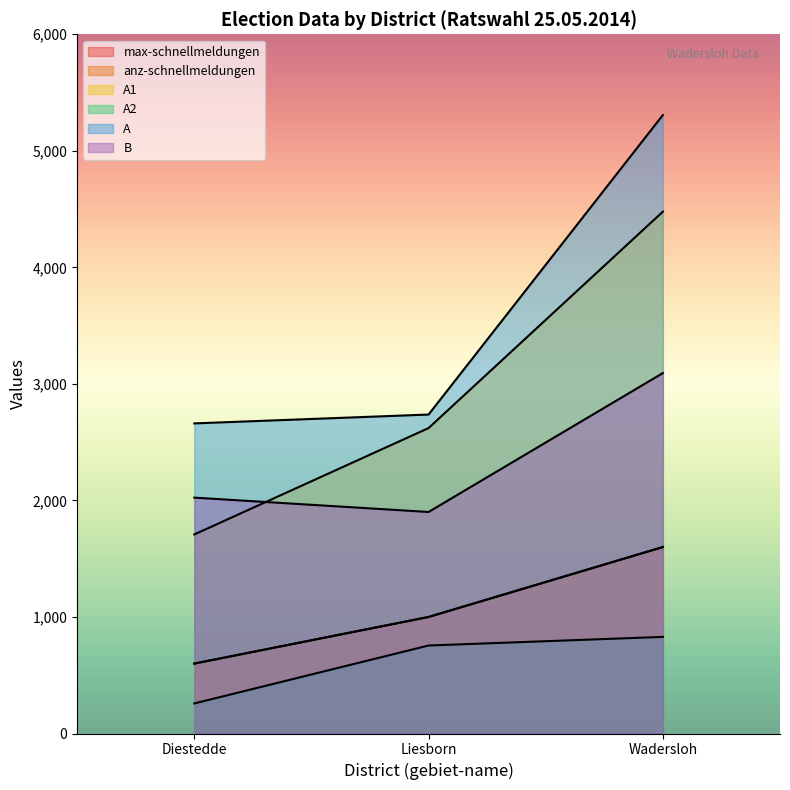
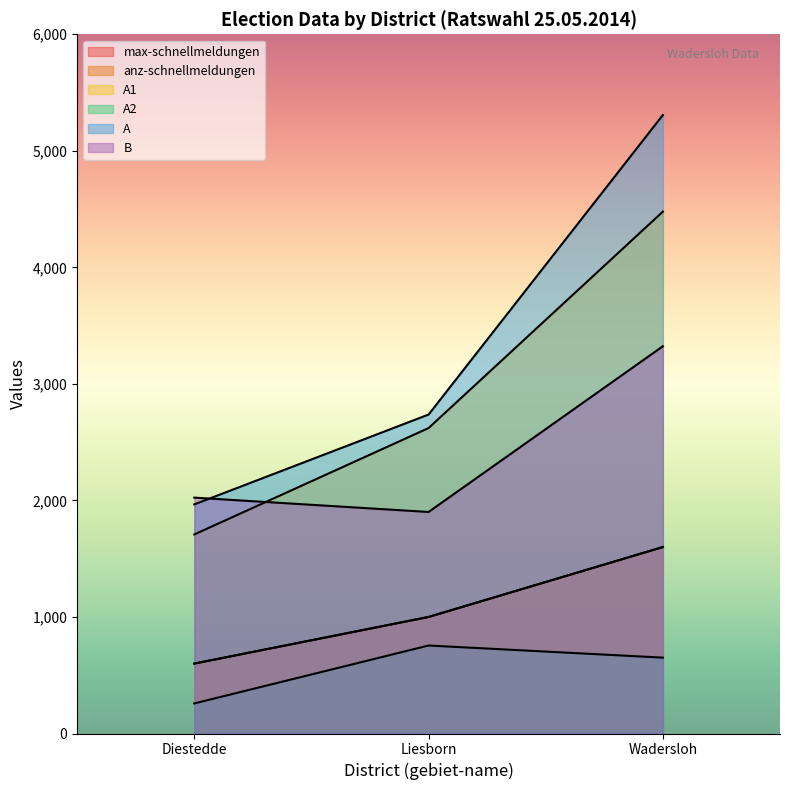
  {
    "A2": {
      "Diestedde": "260",
      "Liesborn": "760",
-     "Wadersloh": "830"
+     "Wadersloh": "650"
    },
    "A": {
-     "Diestedde": "2,660",
+     "Diestedde": "1,970",
      "Liesborn": "2,740",
      "Wadersloh": "5,310"
    },
    "B": {
      "Diestedde": "2,020",
      "Liesborn": "1,900",
-     "Wadersloh": "3,090"
+     "Wadersloh": "3,320"
    }
  }
